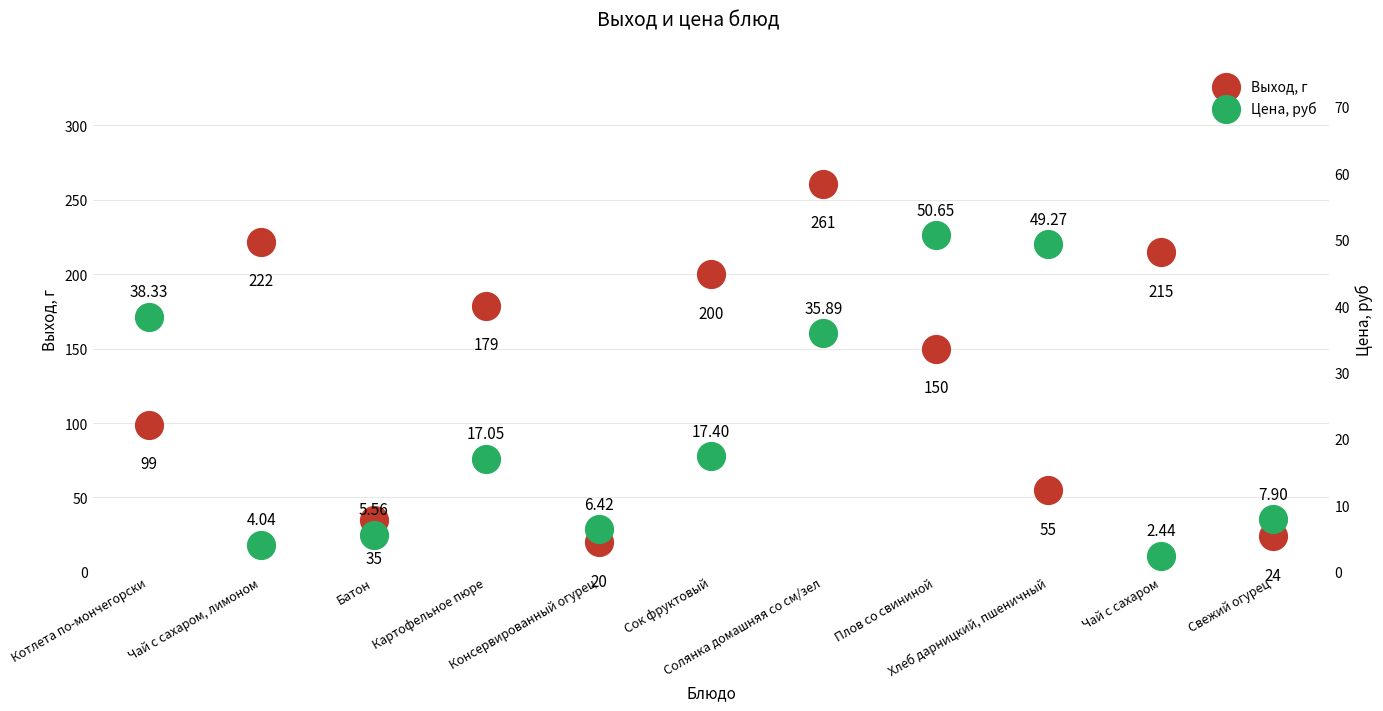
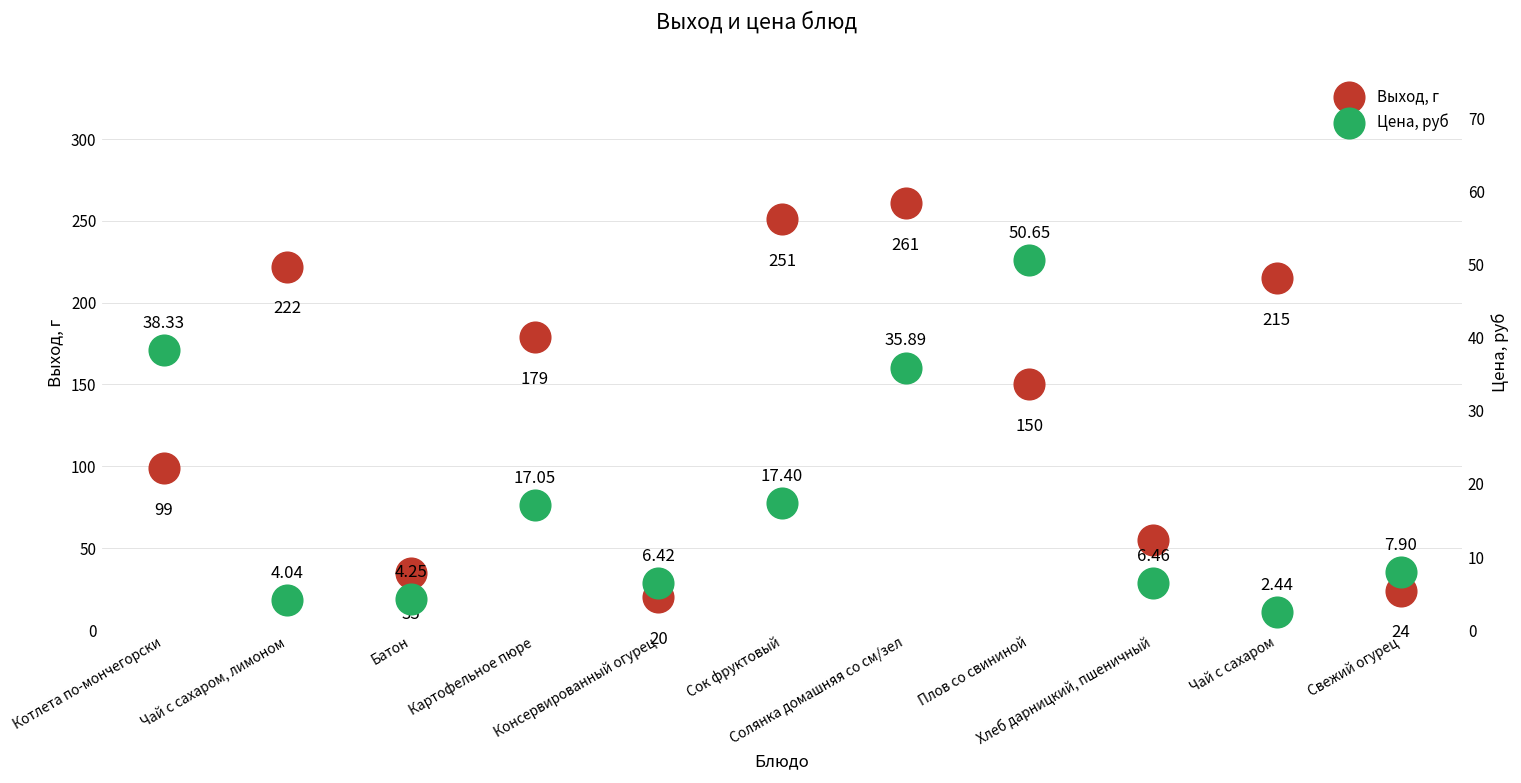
  {
    "Выход, г": {
-     "Сок фруктовый": 200
+     "Сок фруктовый": 251
    },
    "Цена, руб": {
-     "Батон": 5.56,
-     "Хлеб дарницкий, пшеничный": 49.27
+     "Батон": 4.25,
+     "Хлеб дарницкий, пшеничный": 6.46
    }
  }
